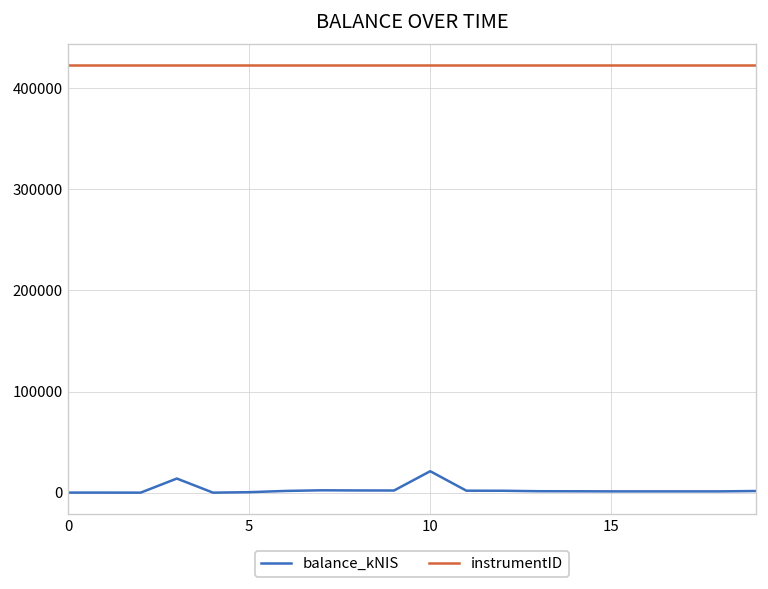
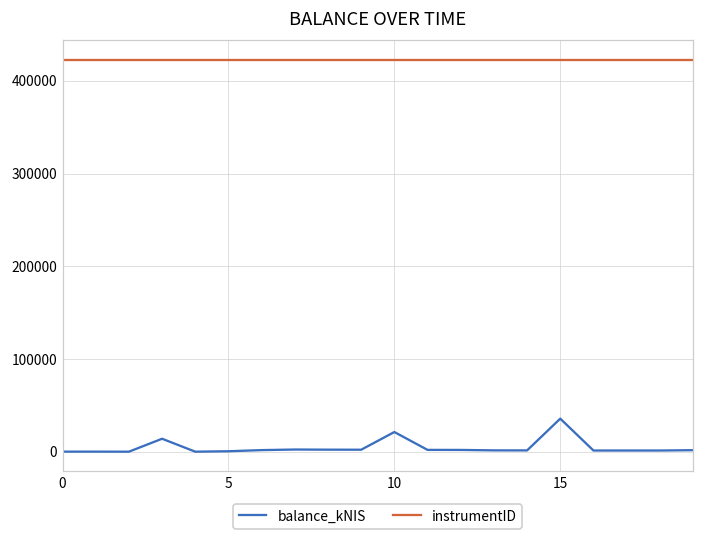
  {
    "balance_kNIS": {
      "0": 0,
      "5": 0,
      "10": 20000,
-     "15": 0
+     "15": 40000
    },
    "instrumentID": {
      "0": 420000,
      "5": 420000,
      "10": 420000,
      "15": 420000
    }
  }
